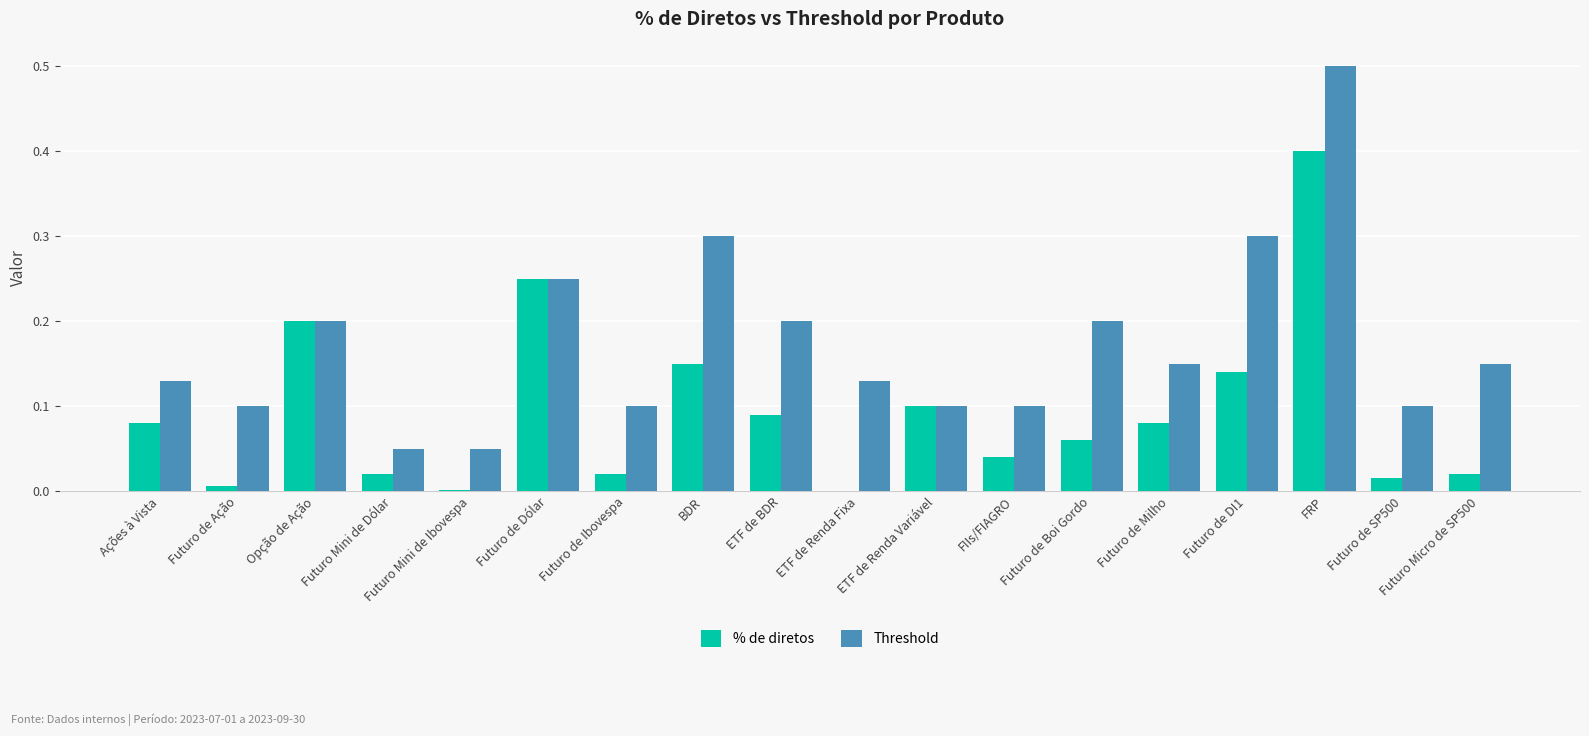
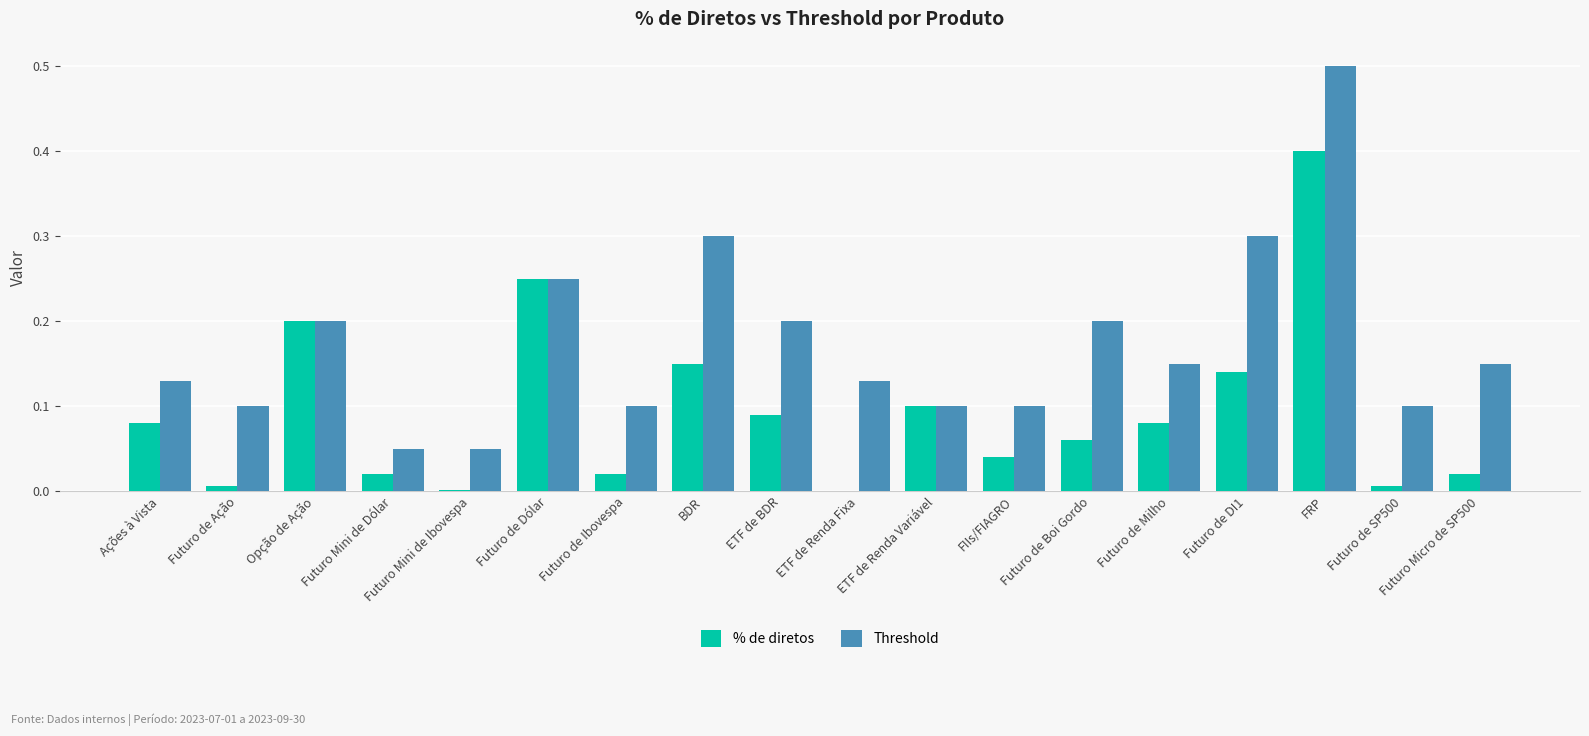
  {
    "% de diretos": {
      "Ações à Vista": 0.08,
      "Futuro de Ação": 0.01,
      "Opção de Ação": 0.20,
      "Futuro Mini de Dólar": 0.02,
      "Futuro de Dólar": 0.25,
      "Futuro de Ibovespa": 0.02,
      "BDR": 0.15,
      "ETF de BDR": 0.09,
      "ETF de Renda Fixa": 0.00,
      "ETF de Renda Variável": 0.10,
      "FIIs/FIAGRO": 0.04,
      "Futuro de Boi Gordo": 0.06,
      "Futuro de Milho": 0.08,
      "Futuro de DI1": 0.14,
      "FRP": 0.40,
-     "Futuro de SP500": 0.02,
+     "Futuro de SP500": 0.01,
      "Futuro Micro de SP500": 0.02
    },
    "Threshold": {
      "Ações à Vista": 0.13,
      "Futuro de Ação": 0.10,
      "Opção de Ação": 0.20,
      "Futuro Mini de Dólar": 0.05,
      "Futuro Mini de Ibovespa": 0.05,
      "Futuro de Dólar": 0.25,
      "Futuro de Ibovespa": 0.10,
      "BDR": 0.30,
      "ETF de BDR": 0.20,
      "ETF de Renda Fixa": 0.13,
      "ETF de Renda Variável": 0.10,
      "FIIs/FIAGRO": 0.10,
      "Futuro de Boi Gordo": 0.20,
      "Futuro de Milho": 0.15,
      "Futuro de DI1": 0.30,
      "FRP": 0.50,
      "Futuro de SP500": 0.10,
      "Futuro Micro de SP500": 0.15
    }
  }
